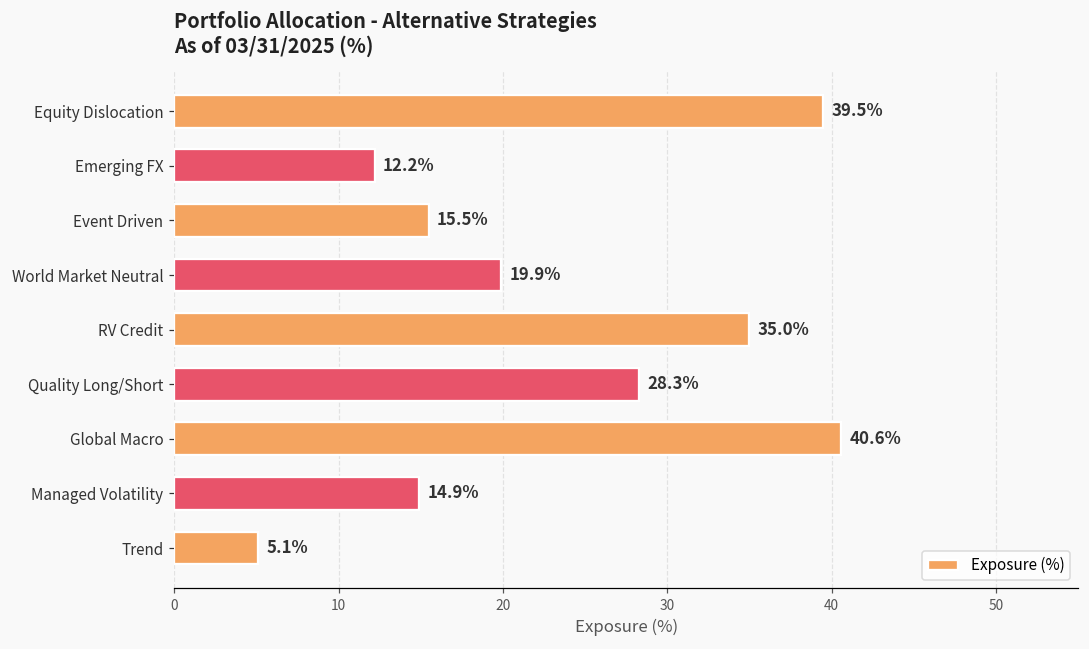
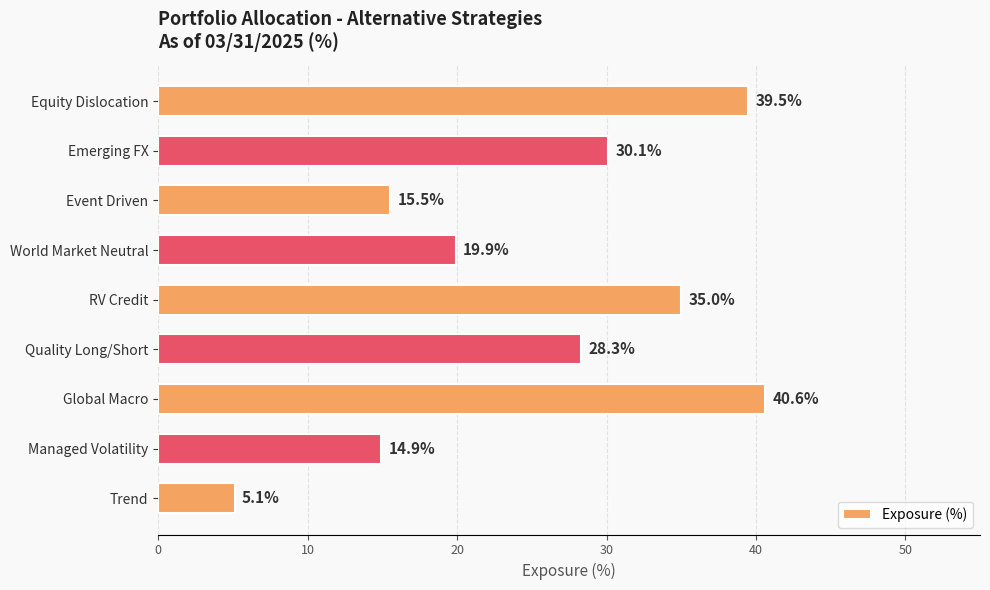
  {
    "Equity Dislocation": "39.5%",
-   "Emerging FX": "12.2%",
+   "Emerging FX": "30.1%",
    "Event Driven": "15.5%",
    "World Market Neutral": "19.9%",
    "RV Credit": "35.0%",
    "Quality Long/Short": "28.3%",
    "Global Macro": "40.6%",
    "Managed Volatility": "14.9%",
    "Trend": "5.1%"
  }
